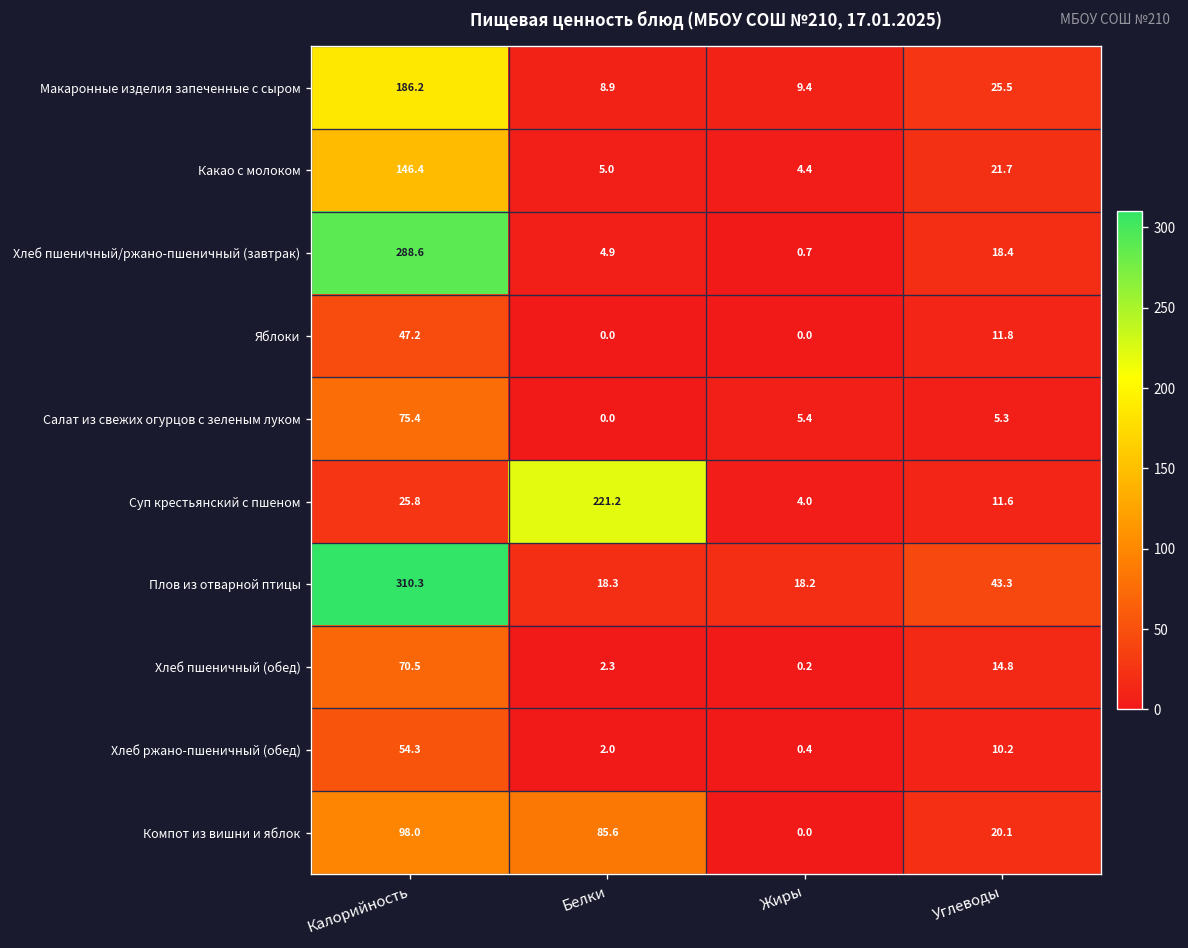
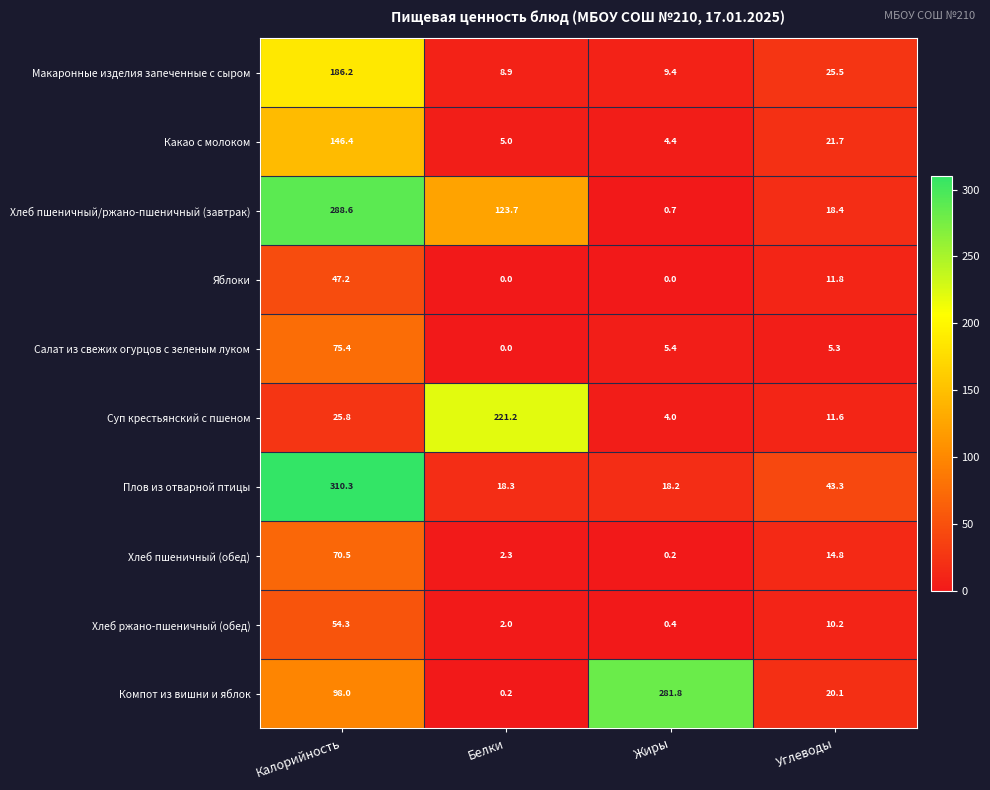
  {
    "Макаронные изделия запеченные с сыром": {
      "Калорийность": 186.2,
      "Белки": 8.9,
      "Жиры": 9.4,
      "Углеводы": 25.5
    },
    "Какао с молоком": {
      "Калорийность": 146.4,
      "Белки": 5.0,
      "Жиры": 4.4,
      "Углеводы": 21.7
    },
    "Хлеб пшеничный/ржано-пшеничный (завтрак)": {
      "Калорийность": 288.6,
-     "Белки": 4.9,
+     "Белки": 123.7,
      "Жиры": 0.7,
      "Углеводы": 18.4
    },
    "Яблоки": {
      "Калорийность": 47.2,
      "Белки": 0.0,
      "Жиры": 0.0,
      "Углеводы": 11.8
    },
    "Салат из свежих огурцов с зеленым луком": {
      "Калорийность": 75.4,
      "Белки": 0.0,
      "Жиры": 5.4,
      "Углеводы": 5.3
    },
    "Суп крестьянский с пшеном": {
      "Калорийность": 25.8,
      "Белки": 221.2,
      "Жиры": 4.0,
      "Углеводы": 11.6
    },
    "Плов из отварной птицы": {
      "Калорийность": 310.3,
      "Белки": 18.3,
      "Жиры": 18.2,
      "Углеводы": 43.3
    },
    "Хлеб пшеничный (обед)": {
      "Калорийность": 70.5,
      "Белки": 2.3,
      "Жиры": 0.2,
      "Углеводы": 14.8
    },
    "Хлеб ржано-пшеничный (обед)": {
      "Калорийность": 54.3,
      "Белки": 2.0,
      "Жиры": 0.4,
      "Углеводы": 10.2
    },
    "Компот из вишни и яблок": {
      "Калорийность": 98.0,
-     "Белки": 85.6,
-     "Жиры": 0.0,
+     "Белки": 0.2,
+     "Жиры": 281.8,
      "Углеводы": 20.1
    }
  }
